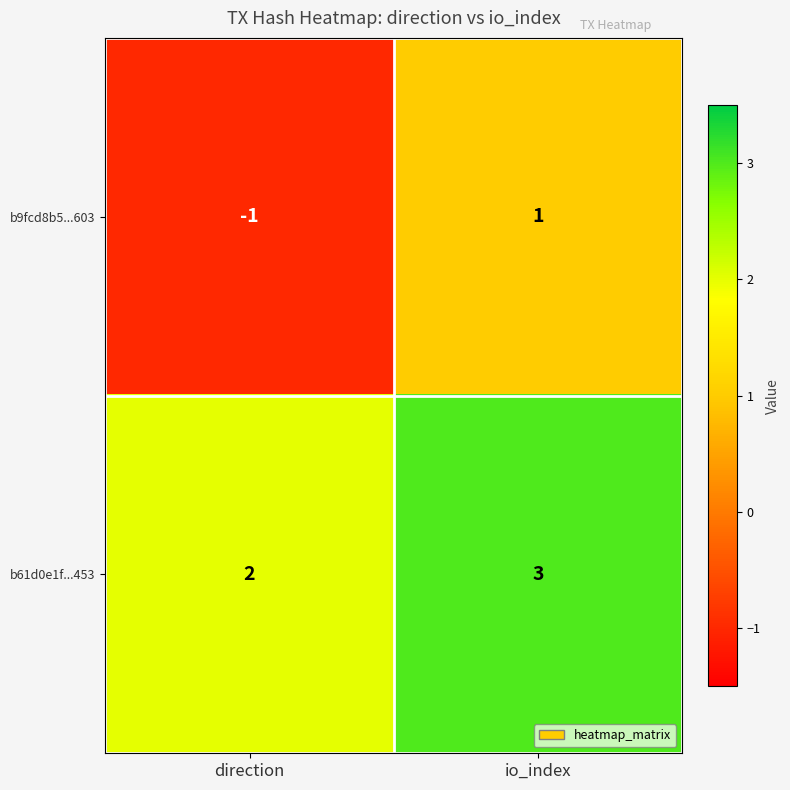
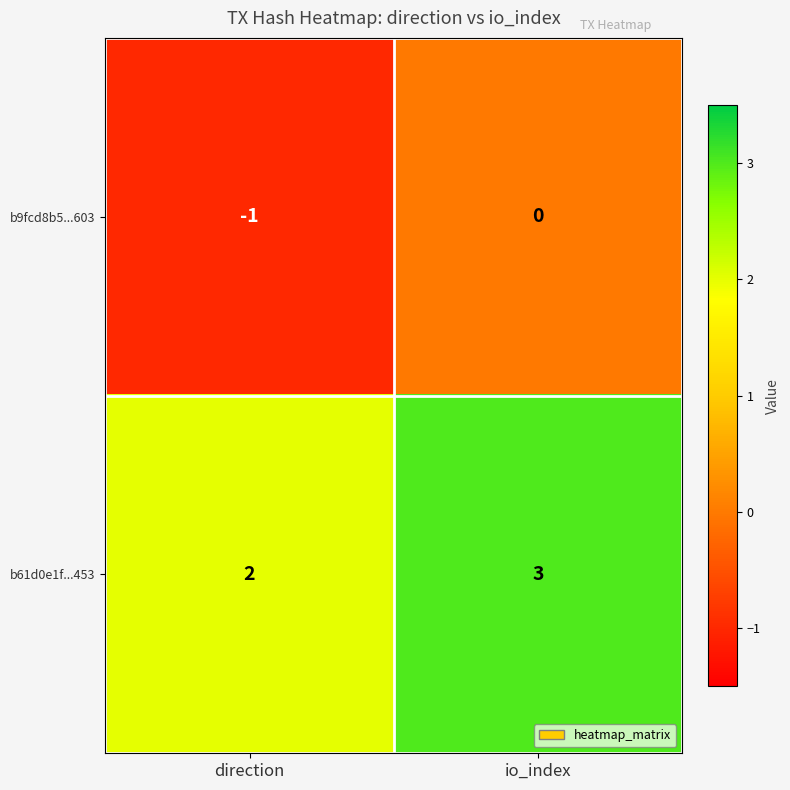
  {
    "b9fcd8b5...603": {
      "direction": -1,
-     "io_index": 1
+     "io_index": 0
    },
    "b61d0e1f...453": {
      "direction": 2,
      "io_index": 3
    }
  }
